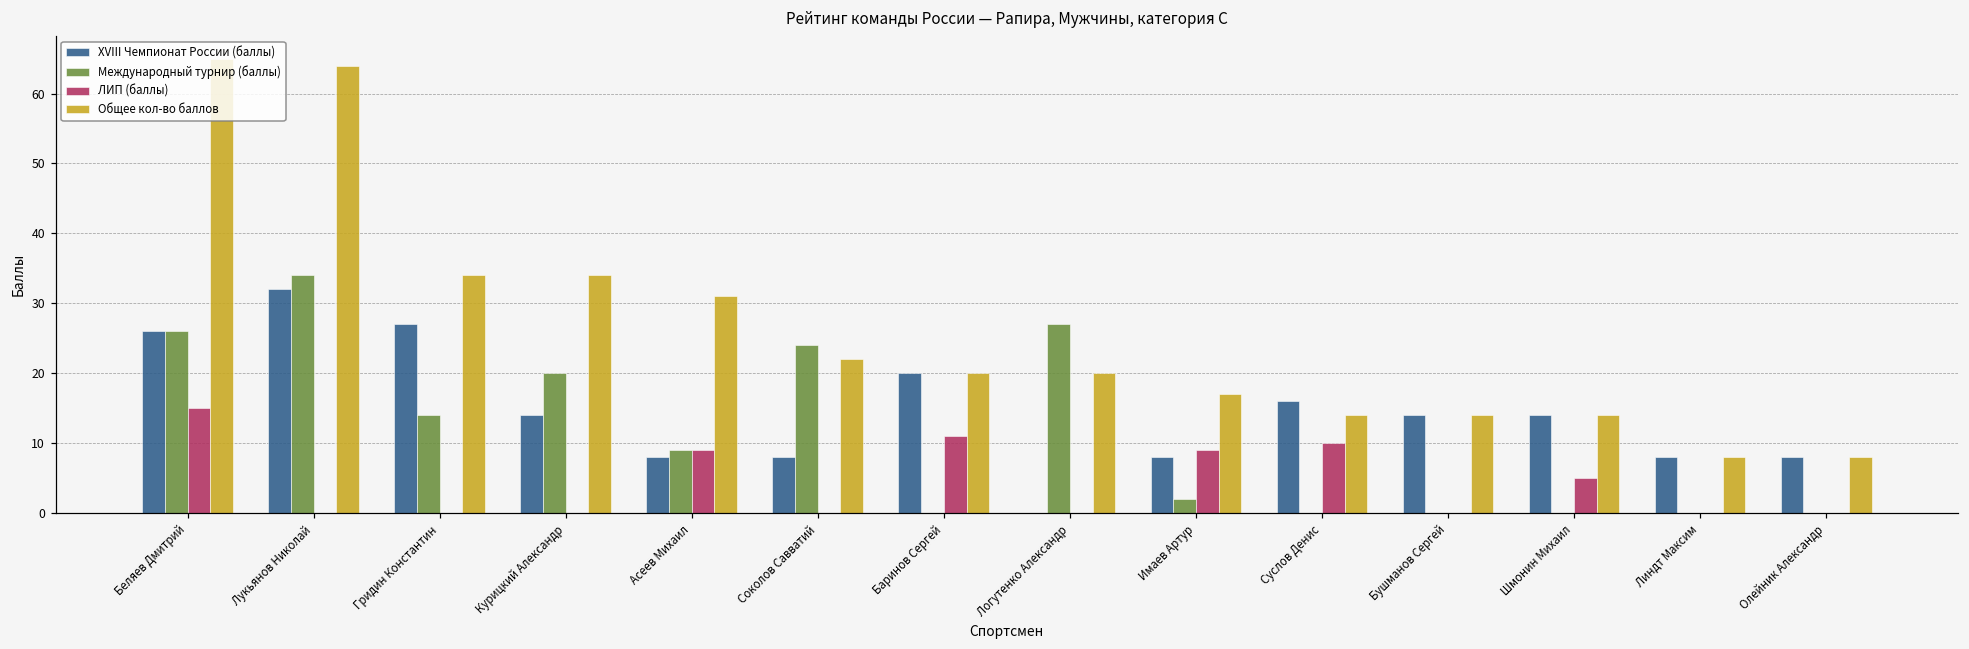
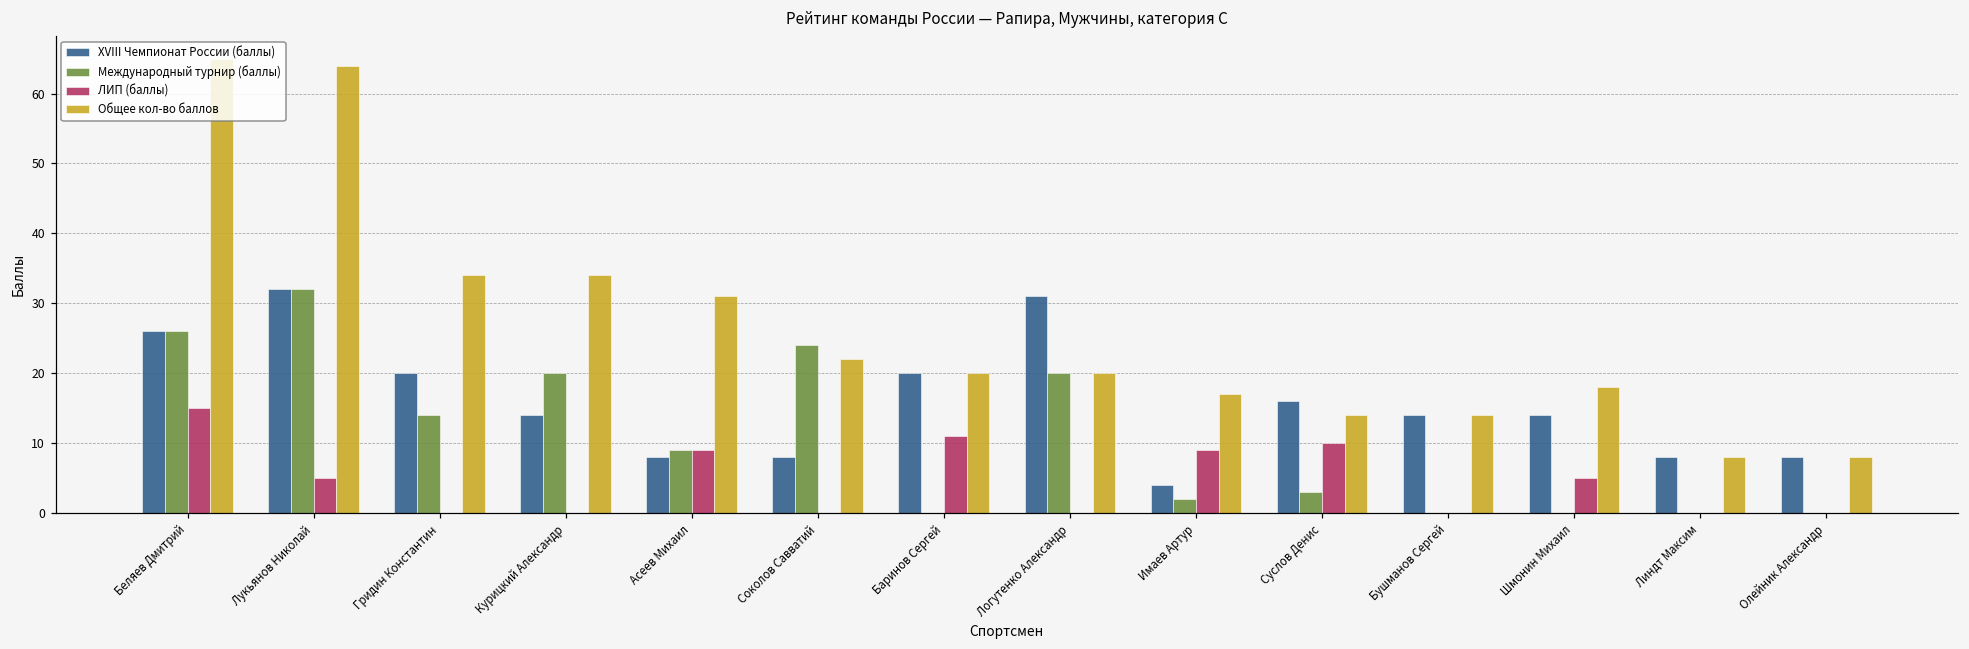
  {
    "XVIII Чемпионат России (баллы)": {
      "Беляев Дмитрий": 26,
      "Лукьянов Николай": 32,
-     "Гридин Константин": 27,
+     "Гридин Константин": 20,
      "Курицкий Александр": 14,
      "Асеев Михаил": 8,
      "Соколов Савватий": 8,
      "Баринов Сергей": 20,
-     "Логутенко Александр": 0,
-     "Имаев Артур": 8,
+     "Логутенко Александр": 31,
+     "Имаев Артур": 4,
      "Суслов Денис": 16,
      "Бушманов Сергей": 14,
      "Шмонин Михаил": 14,
      "Линдт Максим": 8,
      "Олейник Александр": 8
    },
    "Международный турнир (баллы)": {
      "Беляев Дмитрий": 26,
-     "Лукьянов Николай": 34,
+     "Лукьянов Николай": 32,
      "Гридин Константин": 14,
      "Курицкий Александр": 20,
      "Асеев Михаил": 9,
      "Соколов Савватий": 24,
      "Баринов Сергей": 0,
-     "Логутенко Александр": 27,
+     "Логутенко Александр": 20,
      "Имаев Артур": 2,
-     "Суслов Денис": 0,
+     "Суслов Денис": 3,
      "Бушманов Сергей": 0,
      "Шмонин Михаил": 0,
      "Линдт Максим": 0,
      "Олейник Александр": 0
    },
    "ЛИП (баллы)": {
      "Беляев Дмитрий": 15,
-     "Лукьянов Николай": 0,
+     "Лукьянов Николай": 5,
      "Гридин Константин": 0,
      "Курицкий Александр": 0,
      "Асеев Михаил": 9,
      "Соколов Савватий": 0,
      "Баринов Сергей": 11,
      "Логутенко Александр": 0,
      "Имаев Артур": 9,
      "Суслов Денис": 10,
      "Бушманов Сергей": 0,
      "Шмонин Михаил": 5,
      "Линдт Максим": 0,
      "Олейник Александр": 0
    },
    "Общее кол-во баллов": {
      "Лукьянов Николай": 64,
      "Гридин Константин": 34,
      "Курицкий Александр": 34,
      "Асеев Михаил": 31,
      "Соколов Савватий": 22,
      "Баринов Сергей": 20,
      "Логутенко Александр": 20,
      "Имаев Артур": 17,
      "Суслов Денис": 14,
      "Бушманов Сергей": 14,
-     "Шмонин Михаил": 14,
+     "Шмонин Михаил": 18,
      "Линдт Максим": 8,
      "Олейник Александр": 8
    }
  }
